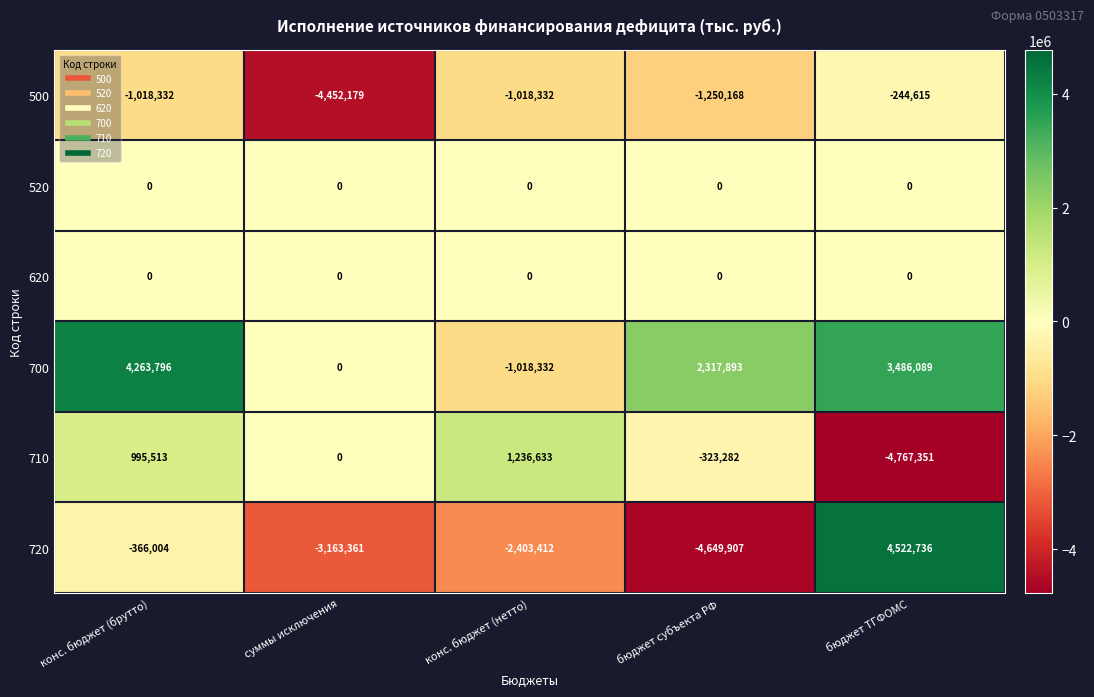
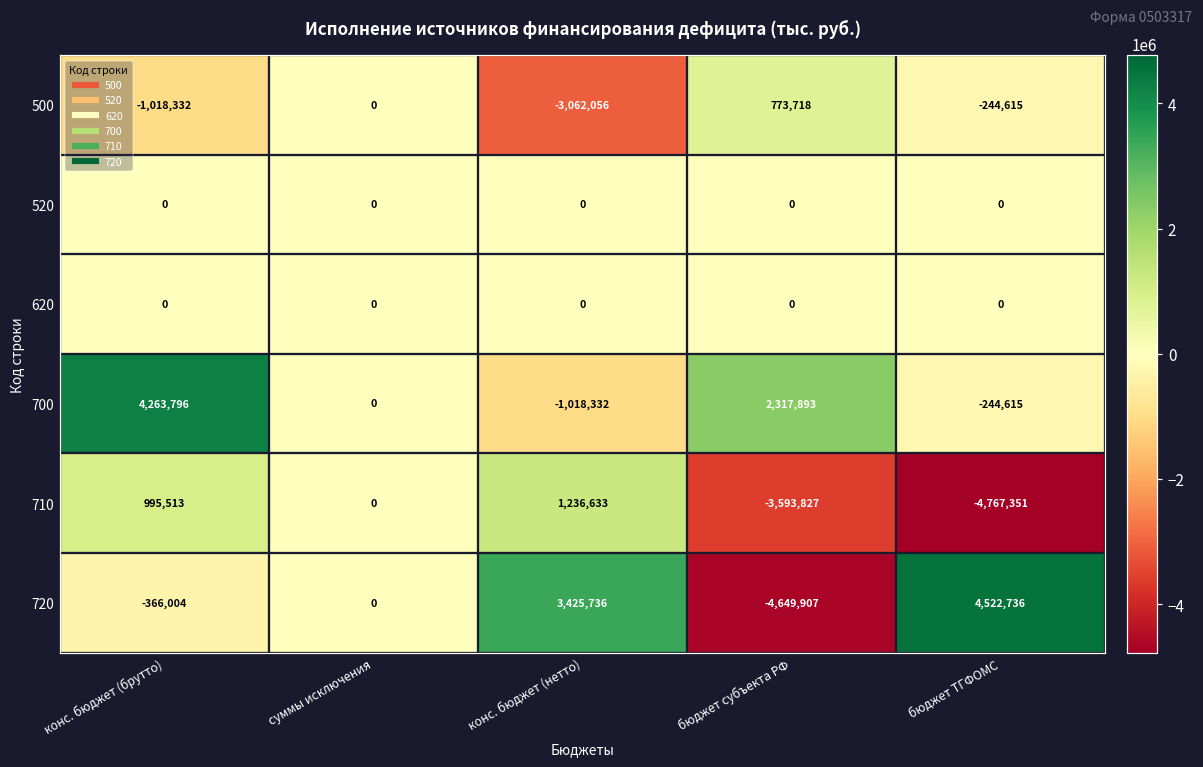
  {
    "500": {
      "конс. бюджет (брутто)": "-1,018,332",
-     "суммы исключения": "-4,452,179",
-     "конс. бюджет (нетто)": "-1,018,332",
-     "бюджет субъекта РФ": "-1,250,168",
+     "суммы исключения": "0",
+     "конс. бюджет (нетто)": "-3,062,056",
+     "бюджет субъекта РФ": "773,718",
      "бюджет ТГФОМС": "-244,615"
    },
    "520": {
      "конс. бюджет (брутто)": "0",
      "суммы исключения": "0",
      "конс. бюджет (нетто)": "0",
      "бюджет субъекта РФ": "0",
      "бюджет ТГФОМС": "0"
    },
    "620": {
      "конс. бюджет (брутто)": "0",
      "суммы исключения": "0",
      "конс. бюджет (нетто)": "0",
      "бюджет субъекта РФ": "0",
      "бюджет ТГФОМС": "0"
    },
    "700": {
      "конс. бюджет (брутто)": "4,263,796",
      "суммы исключения": "0",
      "конс. бюджет (нетто)": "-1,018,332",
      "бюджет субъекта РФ": "2,317,893",
-     "бюджет ТГФОМС": "3,486,089"
+     "бюджет ТГФОМС": "-244,615"
    },
    "710": {
      "конс. бюджет (брутто)": "995,513",
      "суммы исключения": "0",
      "конс. бюджет (нетто)": "1,236,633",
-     "бюджет субъекта РФ": "-323,282",
+     "бюджет субъекта РФ": "-3,593,827",
      "бюджет ТГФОМС": "-4,767,351"
    },
    "720": {
      "конс. бюджет (брутто)": "-366,004",
-     "суммы исключения": "-3,163,361",
-     "конс. бюджет (нетто)": "-2,403,412",
+     "суммы исключения": "0",
+     "конс. бюджет (нетто)": "3,425,736",
      "бюджет субъекта РФ": "-4,649,907",
      "бюджет ТГФОМС": "4,522,736"
    }
  }
